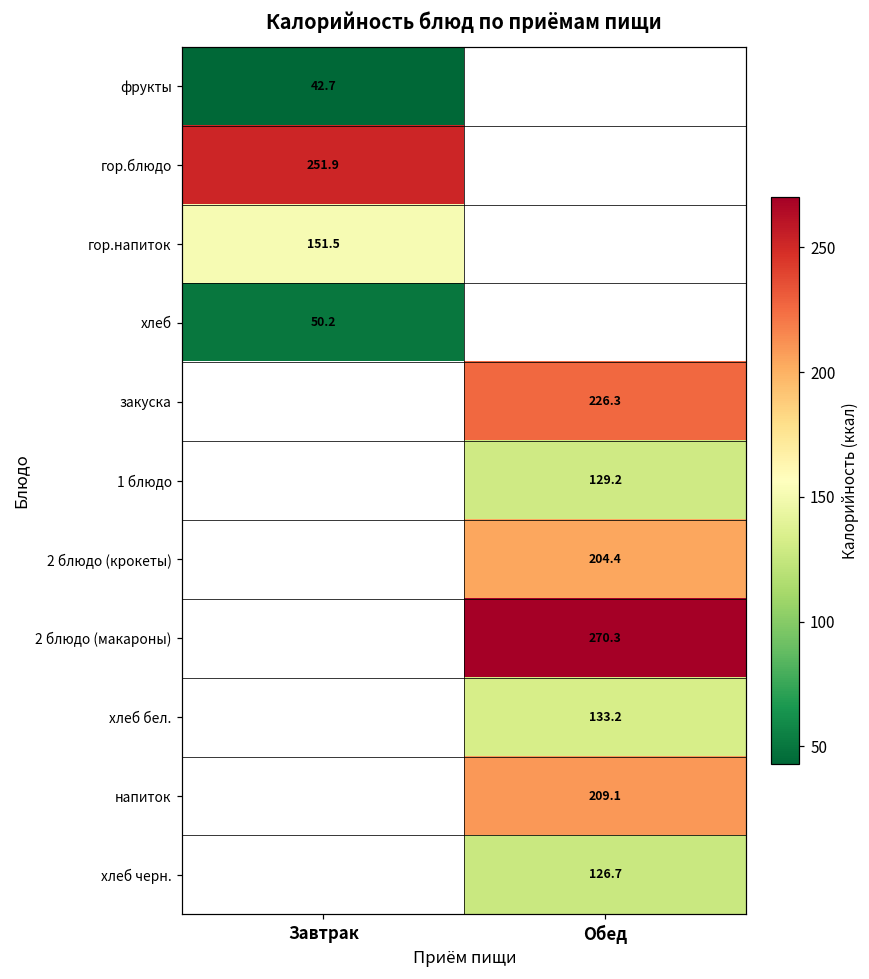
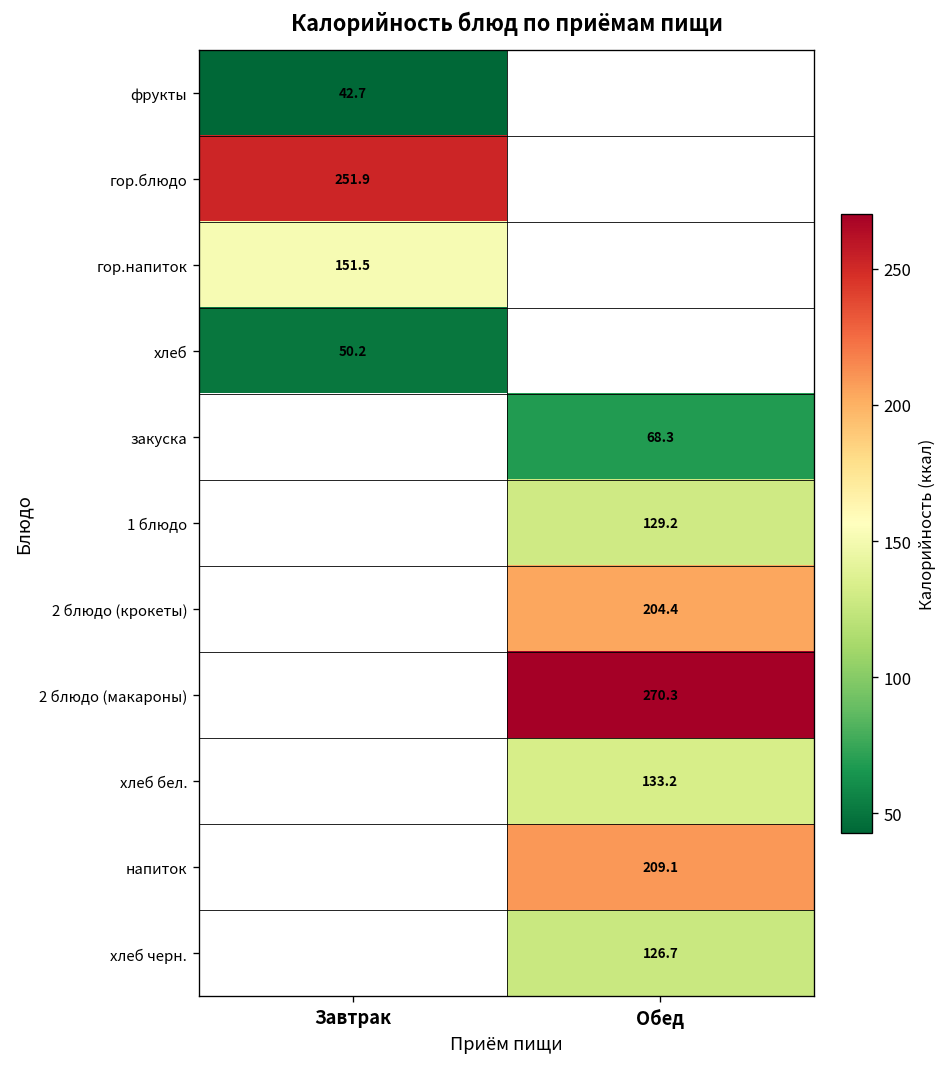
  {
    "фрукты": {
      "Завтрак": 42.7
    },
    "гор.блюдо": {
      "Завтрак": 251.9
    },
    "гор.напиток": {
      "Завтрак": 151.5
    },
    "хлеб": {
      "Завтрак": 50.2
    },
    "закуска": {
-     "Обед": 226.3
+     "Обед": 68.3
    },
    "1 блюдо": {
      "Обед": 129.2
    },
    "2 блюдо (крокеты)": {
      "Обед": 204.4
    },
    "2 блюдо (макароны)": {
      "Обед": 270.3
    },
    "хлеб бел.": {
      "Обед": 133.2
    },
    "напиток": {
      "Обед": 209.1
    },
    "хлеб черн.": {
      "Обед": 126.7
    }
  }
